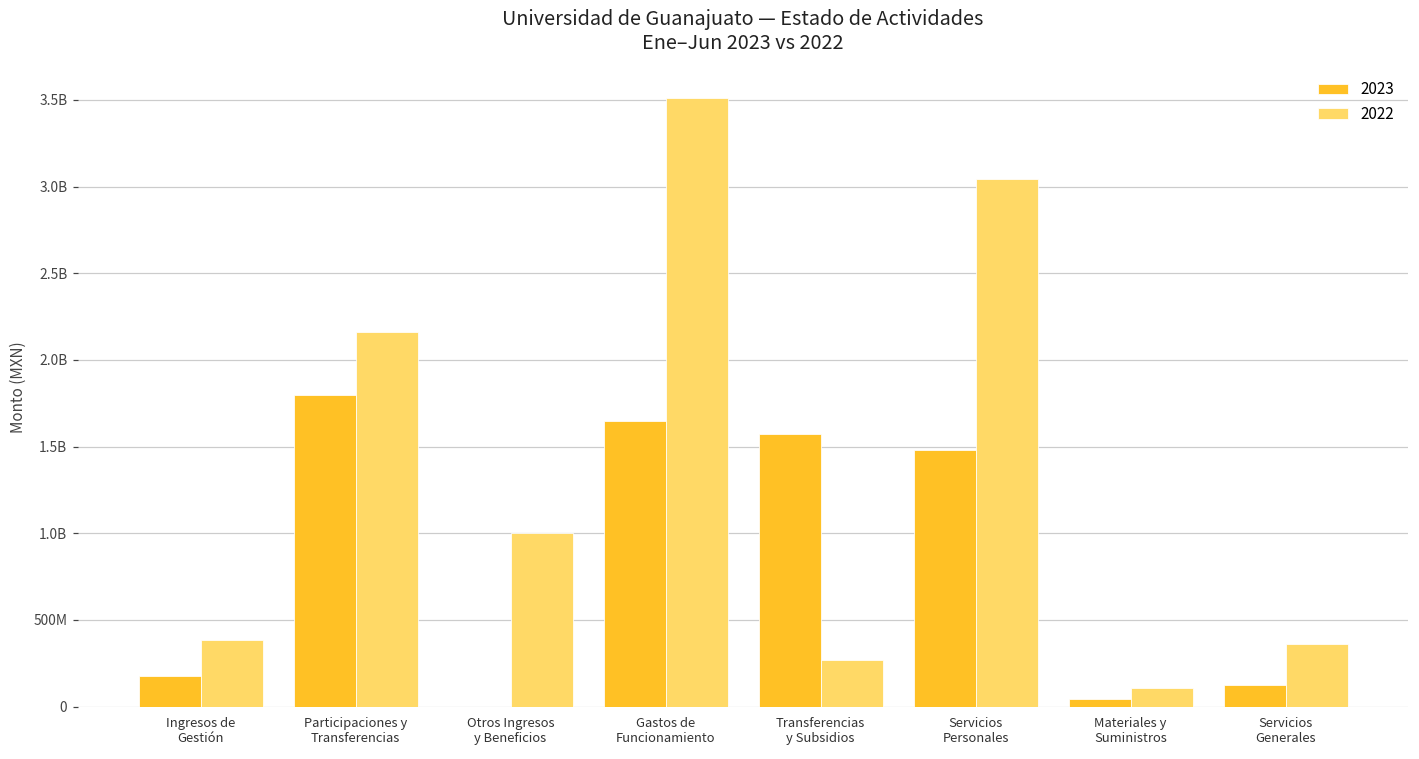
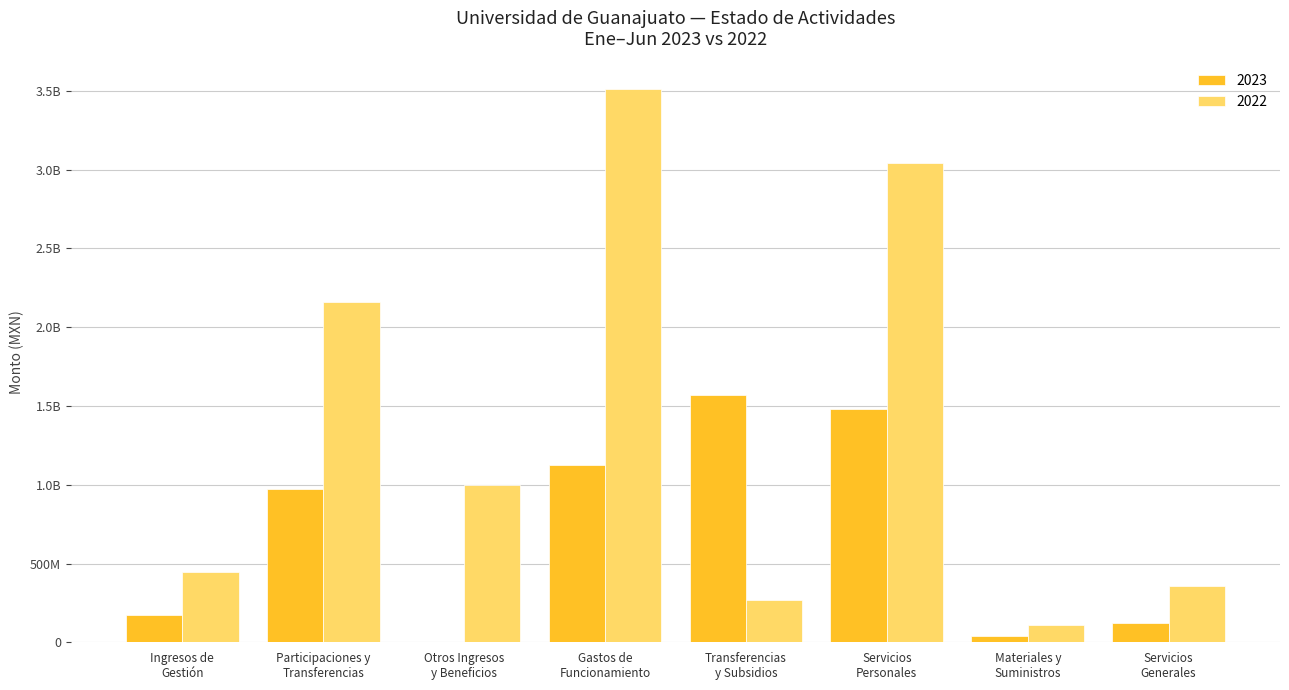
  {
    "2023": {
      "Ingresos de Gestión": 170000000,
-     "Participaciones y Transferencias": 1800000000,
-     "Gastos de Funcionamiento": 1650000000,
+     "Participaciones y Transferencias": 970000000,
+     "Gastos de Funcionamiento": 1130000000,
      "Transferencias y Subsidios": 1570000000,
      "Servicios Personales": 1480000000,
      "Materiales y Suministros": 40000000,
      "Servicios Generales": 120000000
    },
    "2022": {
-     "Ingresos de Gestión": 380000000,
+     "Ingresos de Gestión": 450000000,
      "Participaciones y Transferencias": 2160000000,
      "Otros Ingresos y Beneficios": 1000000000,
      "Gastos de Funcionamiento": 3510000000,
      "Transferencias y Subsidios": 270000000,
      "Servicios Personales": 3040000000,
      "Materiales y Suministros": 110000000,
      "Servicios Generales": 360000000
    }
  }
